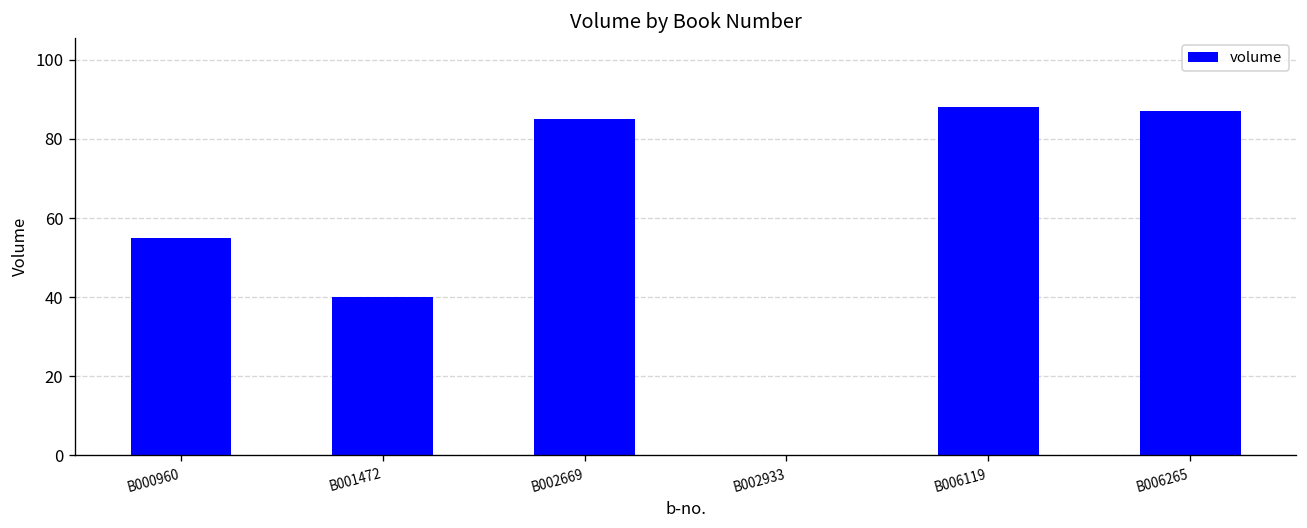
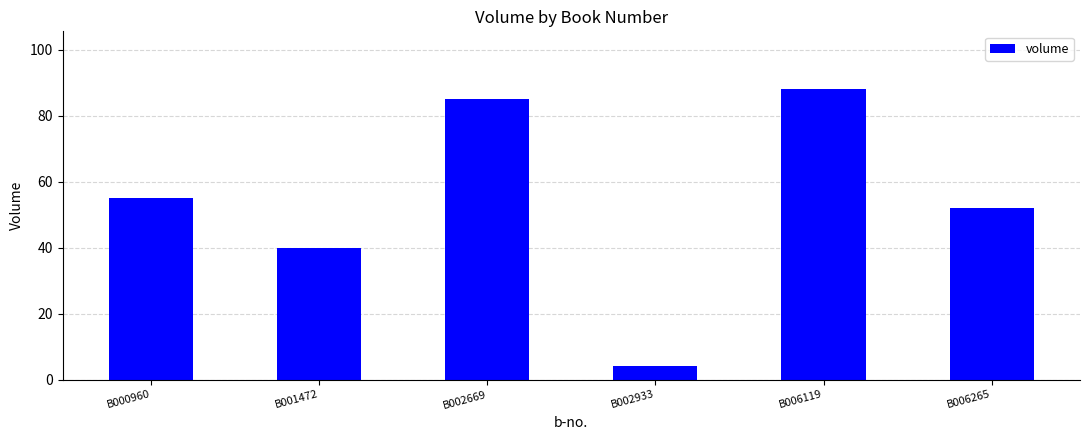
  {
    "B000960": 55,
    "B001472": 40,
    "B002669": 85,
-   "B002933": 0,
+   "B002933": 4,
    "B006119": 88,
-   "B006265": 87
+   "B006265": 52
  }
